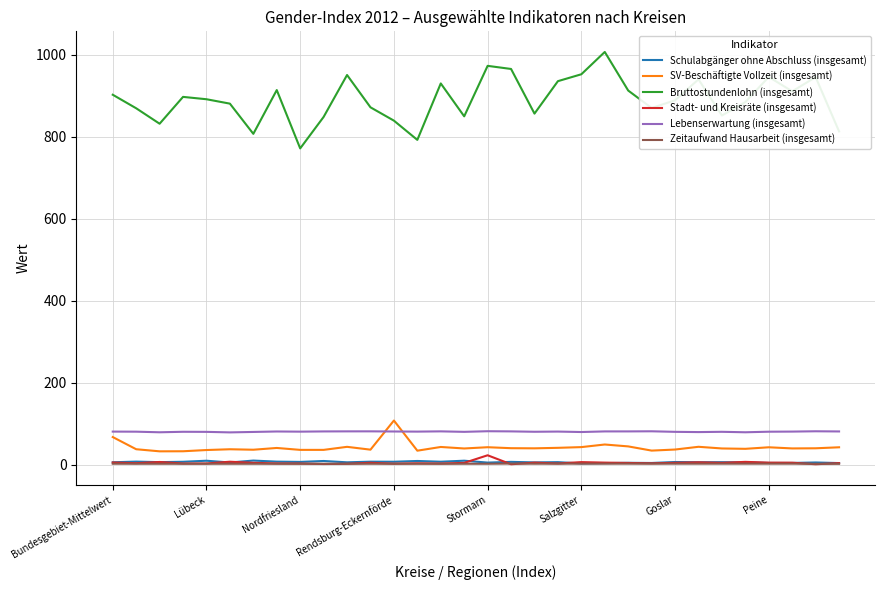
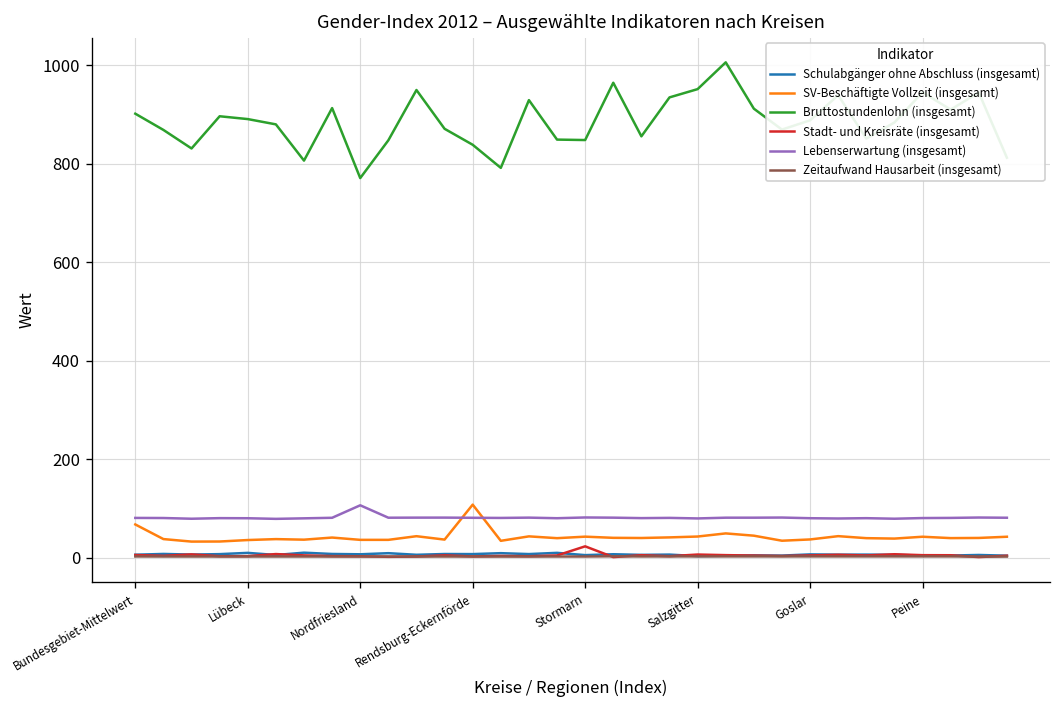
  {
    "Schulabgänger ohne Abschluss (insgesamt)": {
      "Lübeck": 10
    },
    "SV-Beschäftigte Vollzeit (insgesamt)": {
      "Bundesgebiet-Mittelwert": 70,
      "Lübeck": 40,
      "Nordfriesland": 40,
      "Rendsburg-Eckernförde": 110,
      "Stormarn": 40,
      "Salzgitter": 40,
      "Goslar": 40,
      "Peine": 40
    },
    "Bruttostundenlohn (insgesamt)": {
      "Bundesgebiet-Mittelwert": 900,
      "Lübeck": 890,
      "Nordfriesland": 770,
      "Rendsburg-Eckernförde": 840,
-     "Stormarn": 970,
+     "Stormarn": 850,
      "Salzgitter": 950
    },
    "Stadt- und Kreisräte (insgesamt)": {
      "Stormarn": 20
    },
    "Lebenserwartung (insgesamt)": {
      "Bundesgebiet-Mittelwert": 80,
      "Lübeck": 80,
-     "Nordfriesland": 80,
+     "Nordfriesland": 110,
      "Rendsburg-Eckernförde": 80,
      "Stormarn": 80,
      "Salzgitter": 80,
      "Goslar": 80,
      "Peine": 80
    }
  }
